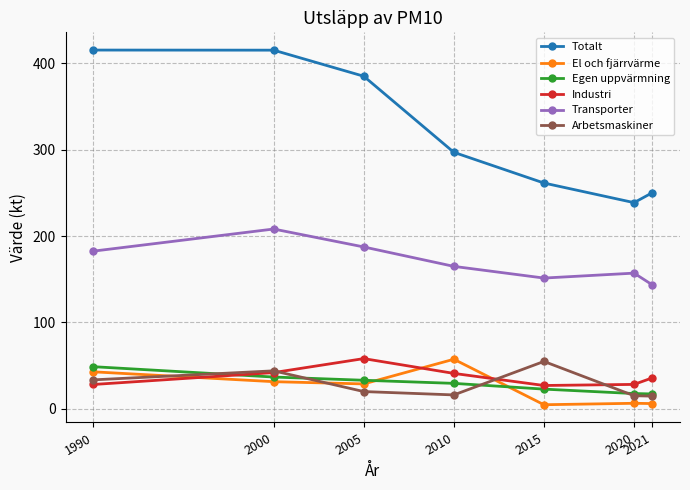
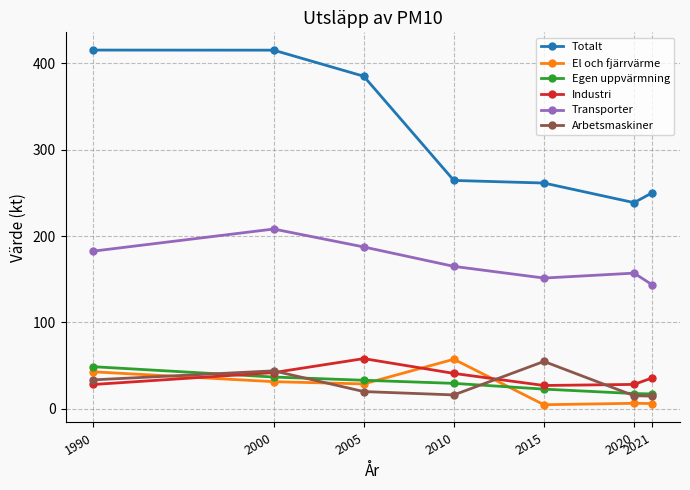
  {
    "Totalt": {
      "1990": 420,
      "2000": 420,
      "2005": 390,
-     "2010": 300,
+     "2010": 260,
      "2015": 260,
      "2020": 240,
      "2021": 250
    },
    "El och fjärrvärme": {
      "1990": 40,
      "2000": 30,
      "2005": 30,
      "2010": 60,
      "2015": 0,
      "2020": 10,
      "2021": 10
    },
    "Egen uppvärmning": {
      "1990": 50,
      "2000": 40,
      "2005": 30,
      "2010": 30,
      "2015": 20
    },
    "Industri": {
      "1990": 30,
      "2005": 60,
      "2010": 40,
      "2015": 30,
      "2020": 30,
      "2021": 40
    },
    "Transporter": {
      "1990": 180,
      "2000": 210,
      "2005": 190,
      "2010": 160,
      "2015": 150,
      "2020": 160,
      "2021": 140
    },
    "Arbetsmaskiner": {
      "1990": 30,
      "2005": 20,
      "2010": 20,
      "2015": 50
    }
  }
